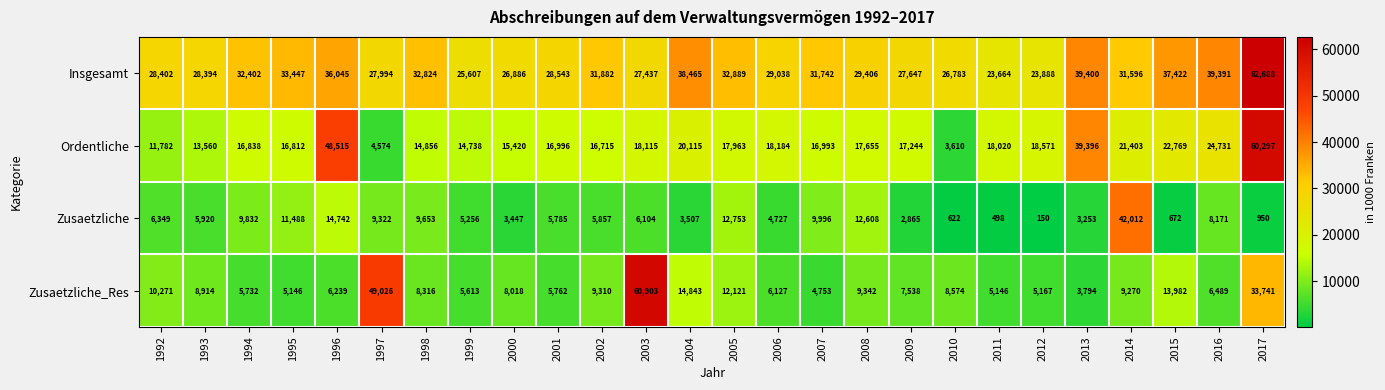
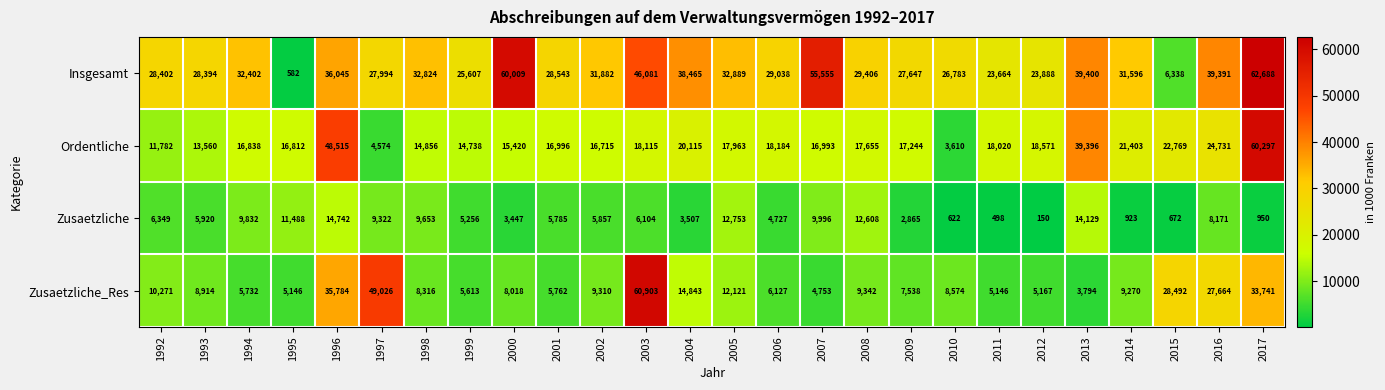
  {
    "Insgesamt": {
      "1992": "28,402",
      "1993": "28,394",
      "1994": "32,402",
-     "1995": "33,447",
+     "1995": "582",
      "1996": "36,045",
      "1997": "27,994",
      "1998": "32,824",
      "1999": "25,607",
-     "2000": "26,886",
+     "2000": "60,009",
      "2001": "28,543",
      "2002": "31,882",
-     "2003": "27,437",
+     "2003": "46,081",
      "2004": "38,465",
      "2005": "32,889",
      "2006": "29,038",
-     "2007": "31,742",
+     "2007": "55,555",
      "2008": "29,406",
      "2009": "27,647",
      "2010": "26,783",
      "2011": "23,664",
      "2012": "23,888",
      "2013": "39,400",
      "2014": "31,596",
-     "2015": "37,422",
+     "2015": "6,338",
      "2016": "39,391",
      "2017": "62,688"
    },
    "Ordentliche": {
      "1992": "11,782",
      "1993": "13,560",
      "1994": "16,838",
      "1995": "16,812",
      "1996": "48,515",
      "1997": "4,574",
      "1998": "14,856",
      "1999": "14,738",
      "2000": "15,420",
      "2001": "16,996",
      "2002": "16,715",
      "2003": "18,115",
      "2004": "20,115",
      "2005": "17,963",
      "2006": "18,184",
      "2007": "16,993",
      "2008": "17,655",
      "2009": "17,244",
      "2010": "3,610",
      "2011": "18,020",
      "2012": "18,571",
      "2013": "39,396",
      "2014": "21,403",
      "2015": "22,769",
      "2016": "24,731",
      "2017": "60,297"
    },
    "Zusaetzliche": {
      "1992": "6,349",
      "1993": "5,920",
      "1994": "9,832",
      "1995": "11,488",
      "1996": "14,742",
      "1997": "9,322",
      "1998": "9,653",
      "1999": "5,256",
      "2000": "3,447",
      "2001": "5,785",
      "2002": "5,857",
      "2003": "6,104",
      "2004": "3,507",
      "2005": "12,753",
      "2006": "4,727",
      "2007": "9,996",
      "2008": "12,608",
      "2009": "2,865",
      "2010": "622",
      "2011": "498",
      "2012": "150",
-     "2013": "3,253",
-     "2014": "42,012",
+     "2013": "14,129",
+     "2014": "923",
      "2015": "672",
      "2016": "8,171",
      "2017": "950"
    },
    "Zusaetzliche_Res": {
      "1992": "10,271",
      "1993": "8,914",
      "1994": "5,732",
      "1995": "5,146",
-     "1996": "6,239",
+     "1996": "35,784",
      "1997": "49,026",
      "1998": "8,316",
      "1999": "5,613",
      "2000": "8,018",
      "2001": "5,762",
      "2002": "9,310",
      "2003": "60,903",
      "2004": "14,843",
      "2005": "12,121",
      "2006": "6,127",
      "2007": "4,753",
      "2008": "9,342",
      "2009": "7,538",
      "2010": "8,574",
      "2011": "5,146",
      "2012": "5,167",
      "2013": "3,794",
      "2014": "9,270",
-     "2015": "13,982",
-     "2016": "6,489",
+     "2015": "28,492",
+     "2016": "27,664",
      "2017": "33,741"
    }
  }
